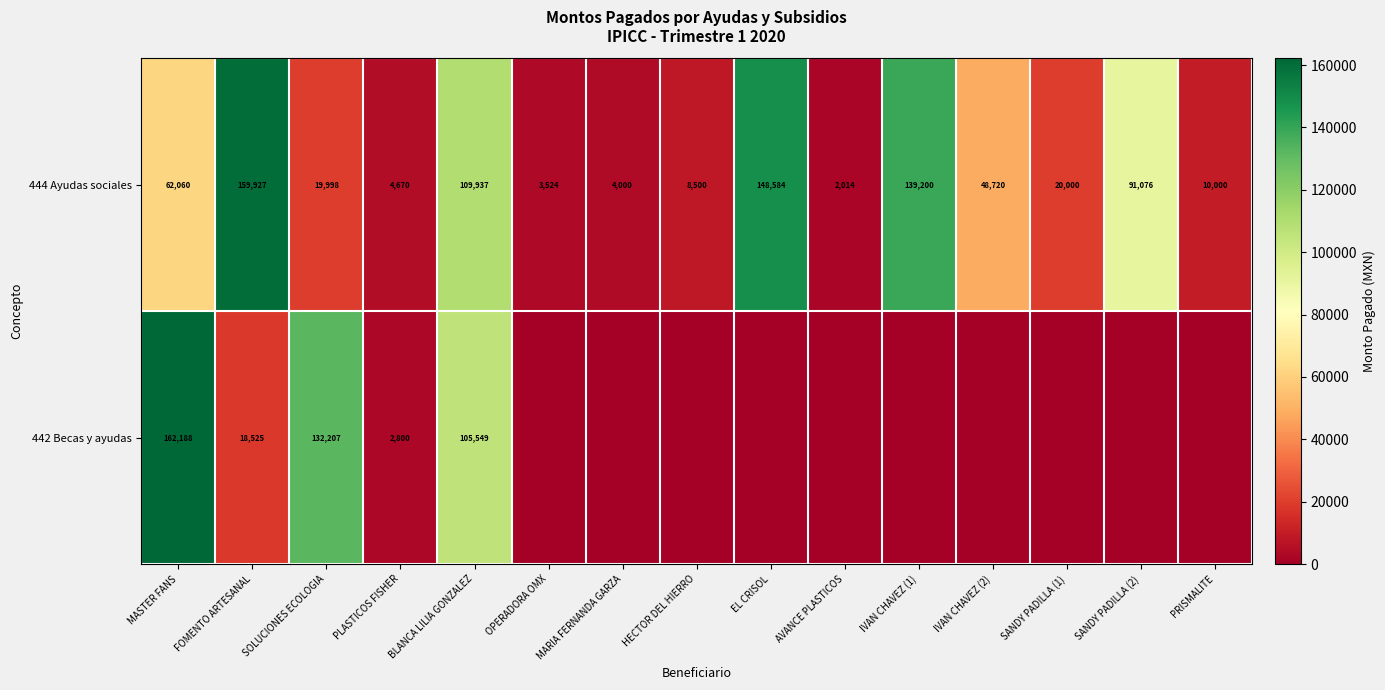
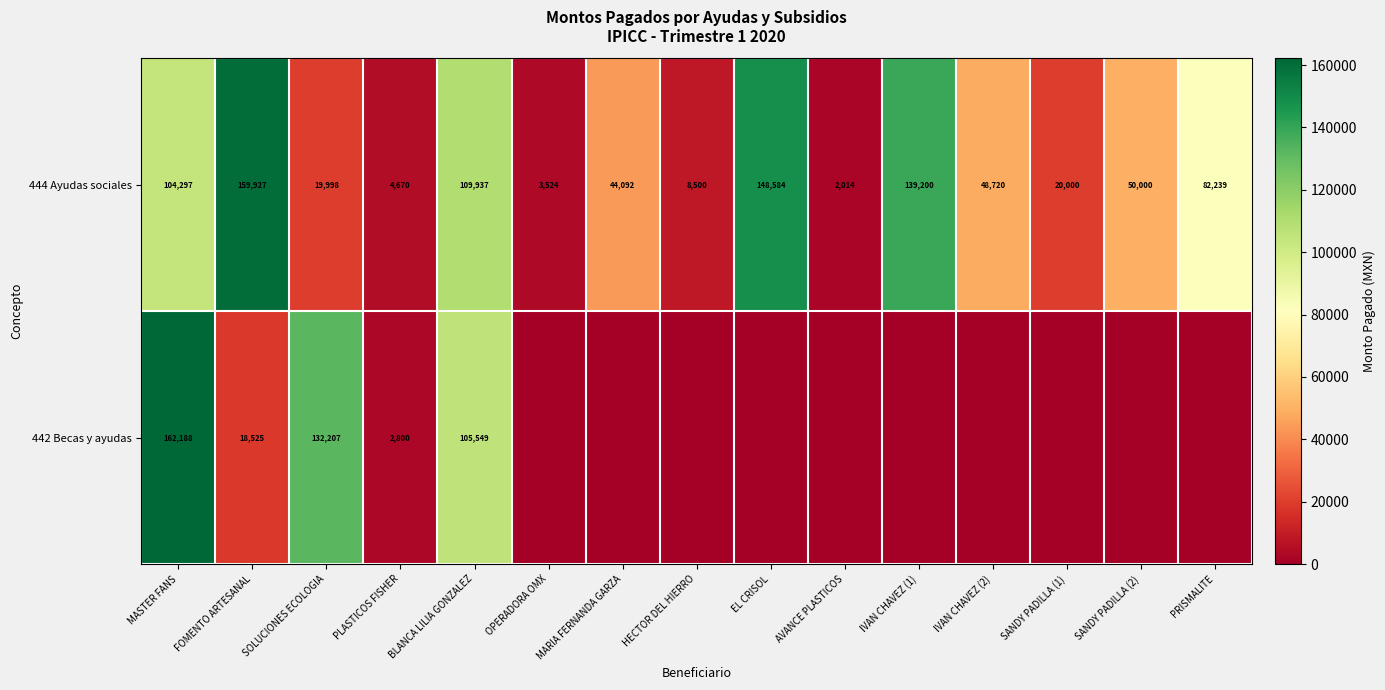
  {
    "444 Ayudas sociales": {
-     "MASTER FANS": "62,060",
+     "MASTER FANS": "104,297",
      "FOMENTO ARTESANAL": "159,927",
      "SOLUCIONES ECOLOGIA": "19,998",
      "PLASTICOS FISHER": "4,670",
      "BLANCA LILIA GONZALEZ": "109,937",
      "OPERADORA OMX": "3,524",
-     "MARIA FERNANDA GARZA": "4,000",
+     "MARIA FERNANDA GARZA": "44,092",
      "HECTOR DEL HIERRO": "8,500",
      "EL CRISOL": "148,584",
      "AVANCE PLASTICOS": "2,014",
      "IVAN CHAVEZ (1)": "139,200",
      "IVAN CHAVEZ (2)": "48,720",
      "SANDY PADILLA (1)": "20,000",
-     "SANDY PADILLA (2)": "91,076",
-     "PRISMALITE": "10,000"
+     "SANDY PADILLA (2)": "50,000",
+     "PRISMALITE": "82,239"
    },
    "442 Becas y ayudas": {
      "MASTER FANS": "162,188",
      "FOMENTO ARTESANAL": "18,525",
      "SOLUCIONES ECOLOGIA": "132,207",
      "PLASTICOS FISHER": "2,800",
      "BLANCA LILIA GONZALEZ": "105,549"
    }
  }
